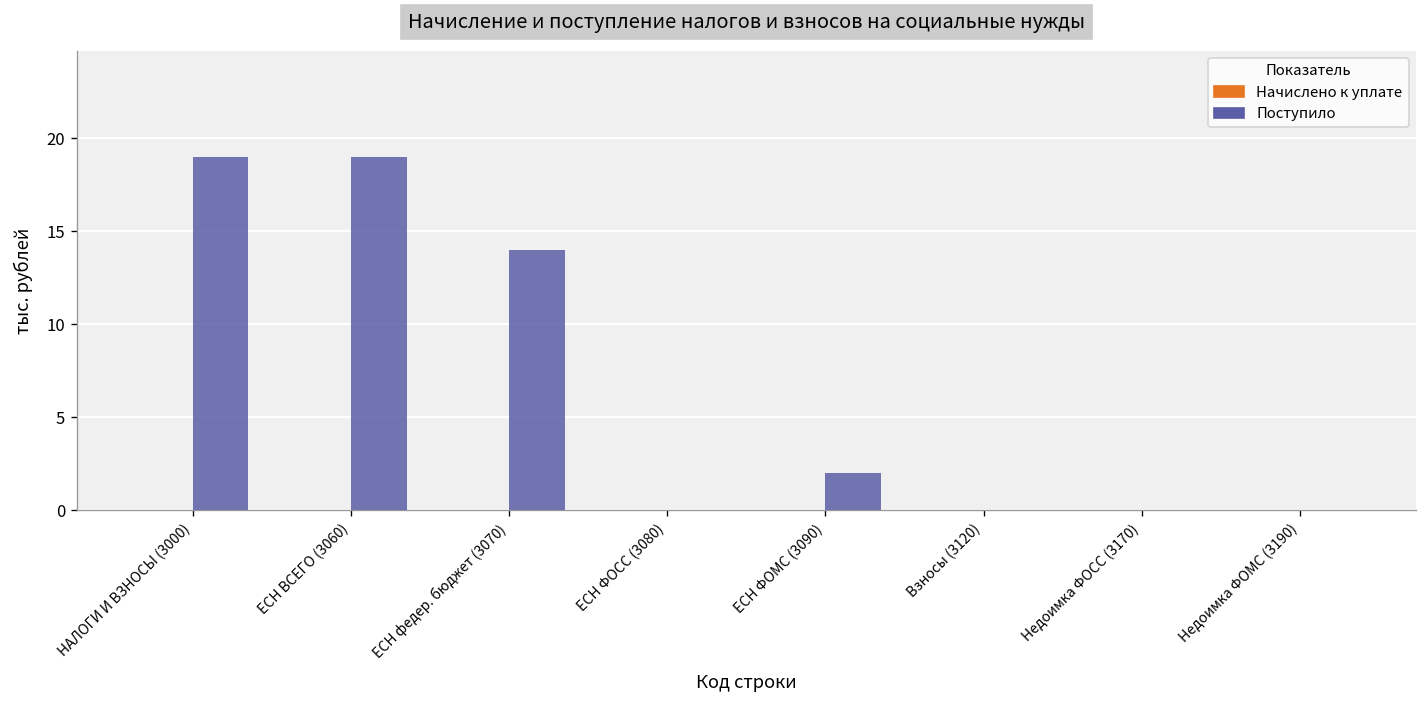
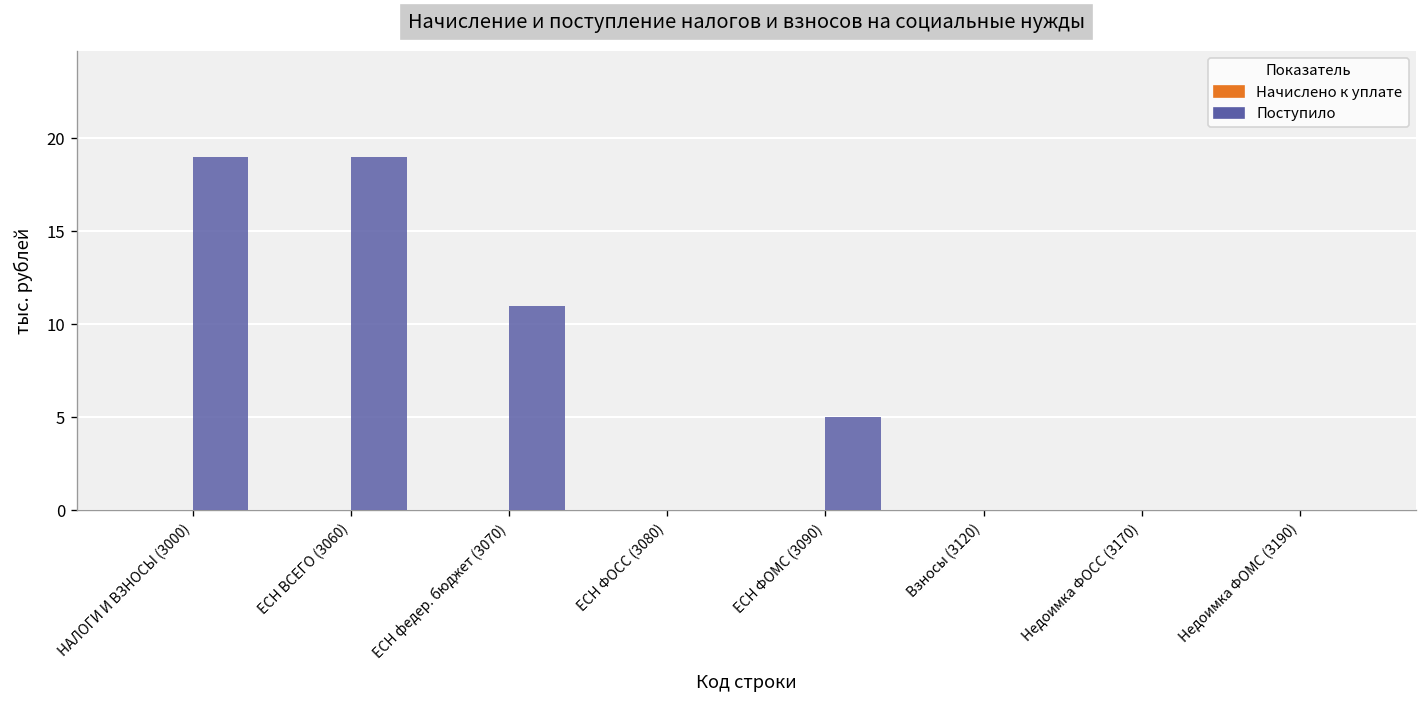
  {
    "Начислено к уплате": {
      "НАЛОГИ И ВЗНОСЫ (3000)": 0,
      "ЕСН ВСЕГО (3060)": 0,
      "ЕСН федер. бюджет (3070)": 0,
      "ЕСН ФОСС (3080)": 0,
      "ЕСН ФОМС (3090)": 0,
      "Взносы (3120)": 0,
      "Недоимка ФОСС (3170)": 0,
      "Недоимка ФОМС (3190)": 0
    },
    "Поступило": {
      "НАЛОГИ И ВЗНОСЫ (3000)": 19,
      "ЕСН ВСЕГО (3060)": 19,
-     "ЕСН федер. бюджет (3070)": 14,
+     "ЕСН федер. бюджет (3070)": 11,
      "ЕСН ФОСС (3080)": 0,
-     "ЕСН ФОМС (3090)": 2,
+     "ЕСН ФОМС (3090)": 5,
      "Взносы (3120)": 0,
      "Недоимка ФОСС (3170)": 0,
      "Недоимка ФОМС (3190)": 0
    }
  }
